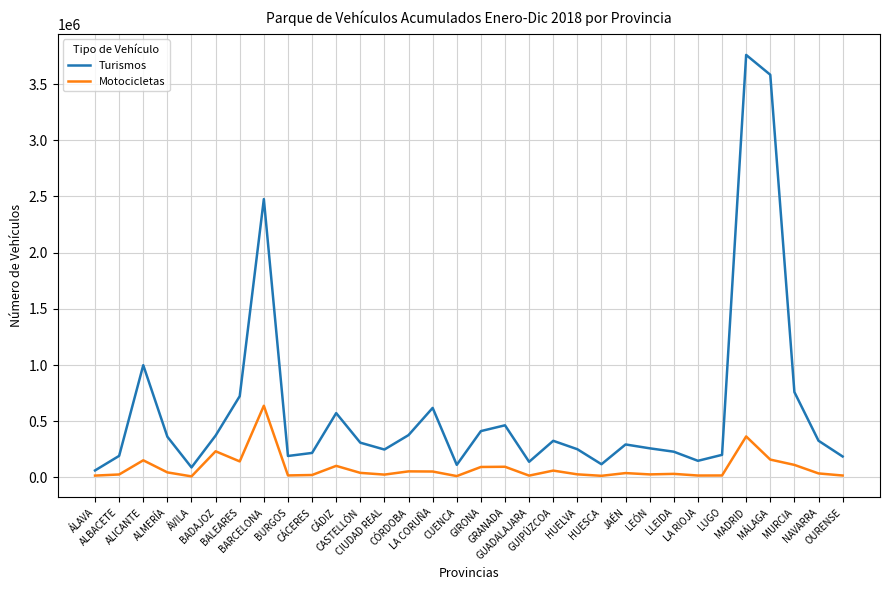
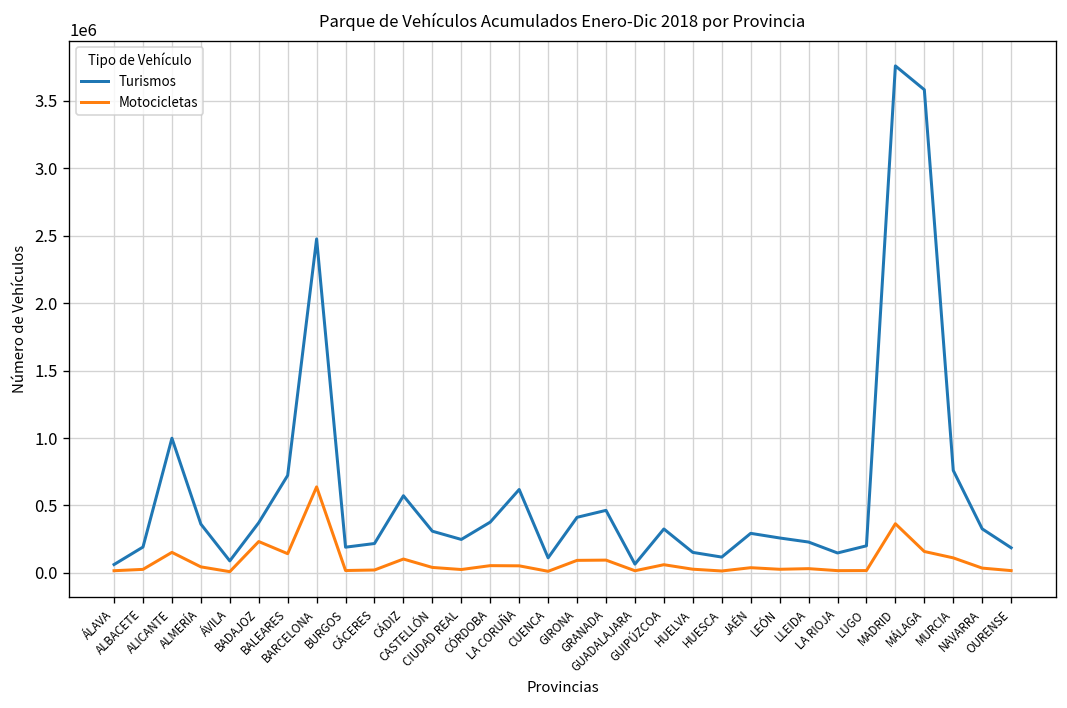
  {
    "Turismos": {
      "ÁLAVA": 60000,
      "ALBACETE": 190000,
      "ALICANTE": 1000000,
      "ALMERÍA": 360000,
      "ÁVILA": 90000,
      "BADAJOZ": 370000,
      "BALEARES": 720000,
      "BARCELONA": 2480000,
      "BURGOS": 190000,
      "CÁCERES": 220000,
      "CÁDIZ": 570000,
      "CASTELLÓN": 310000,
      "CIUDAD REAL": 250000,
      "CÓRDOBA": 380000,
      "LA CORUÑA": 620000,
      "CUENCA": 110000,
      "GIRONA": 410000,
      "GRANADA": 460000,
-     "GUADALAJARA": 140000,
+     "GUADALAJARA": 60000,
      "GUIPÚZCOA": 330000,
-     "HUELVA": 250000,
+     "HUELVA": 150000,
      "HUESCA": 120000,
      "JAÉN": 290000,
      "LEÓN": 260000,
      "LLEIDA": 230000,
      "LA RIOJA": 150000,
      "LUGO": 200000,
      "MADRID": 3760000,
      "MÁLAGA": 3580000,
      "MURCIA": 760000,
      "NAVARRA": 330000,
      "OURENSE": 190000
    },
    "Motocicletas": {
      "ÁLAVA": 20000,
      "ALBACETE": 30000,
      "ALICANTE": 150000,
      "ALMERÍA": 40000,
      "ÁVILA": 10000,
      "BADAJOZ": 230000,
      "BALEARES": 140000,
      "BARCELONA": 640000,
      "BURGOS": 20000,
      "CÁCERES": 20000,
      "CÁDIZ": 100000,
      "CASTELLÓN": 40000,
      "CIUDAD REAL": 20000,
      "CÓRDOBA": 50000,
      "LA CORUÑA": 50000,
      "CUENCA": 10000,
      "GIRONA": 90000,
      "GRANADA": 90000,
      "GUADALAJARA": 20000,
      "GUIPÚZCOA": 60000,
      "HUELVA": 30000,
      "HUESCA": 10000,
      "JAÉN": 40000,
      "LEÓN": 30000,
      "LLEIDA": 30000,
      "LA RIOJA": 20000,
      "LUGO": 20000,
      "MADRID": 360000,
      "MÁLAGA": 160000,
      "MURCIA": 110000,
      "NAVARRA": 40000,
      "OURENSE": 20000
    }
  }
